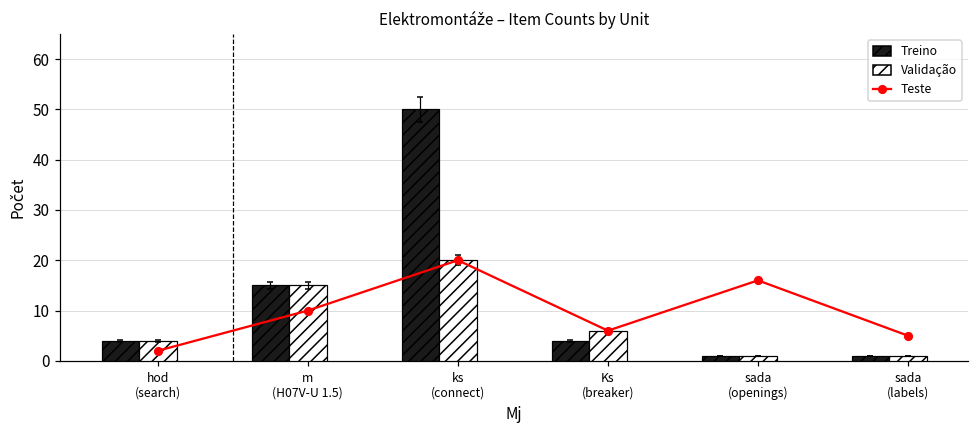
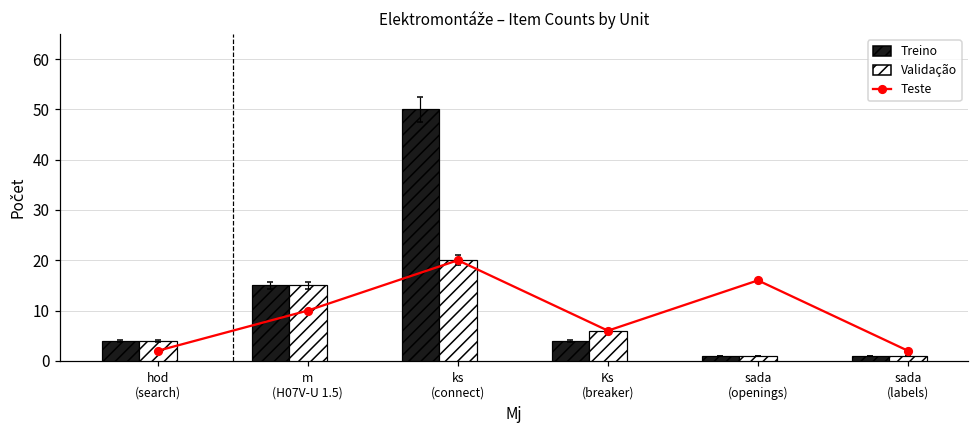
  {
    "Treino": {
      "hod (search)": 4,
      "m (H07V-U 1.5)": 15,
      "ks (connect)": 50,
      "Ks (breaker)": 4,
      "sada (openings)": 1,
      "sada (labels)": 1
    },
    "Validação": {
      "hod (search)": 4,
      "m (H07V-U 1.5)": 15,
      "ks (connect)": 20,
      "Ks (breaker)": 6,
      "sada (openings)": 1,
      "sada (labels)": 1
    },
    "Teste": {
      "hod (search)": 2,
      "m (H07V-U 1.5)": 10,
      "ks (connect)": 20,
      "sada (openings)": 16,
-     "sada (labels)": 5
+     "sada (labels)": 2
    }
  }
